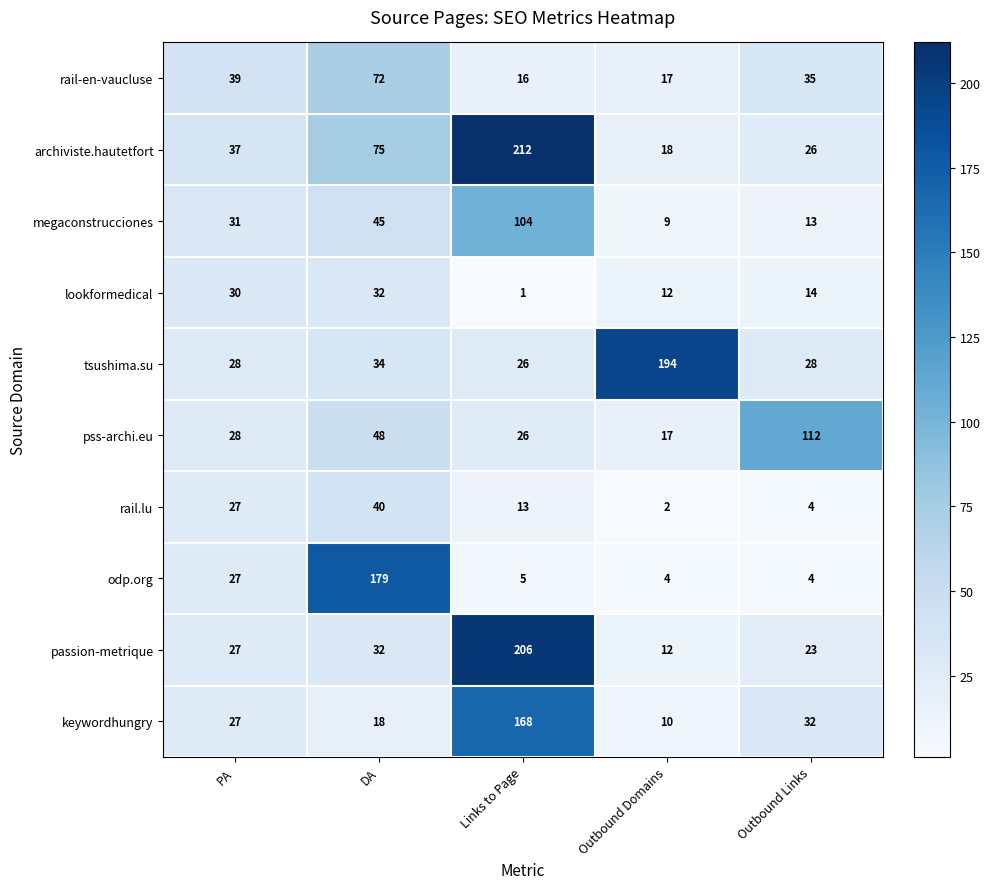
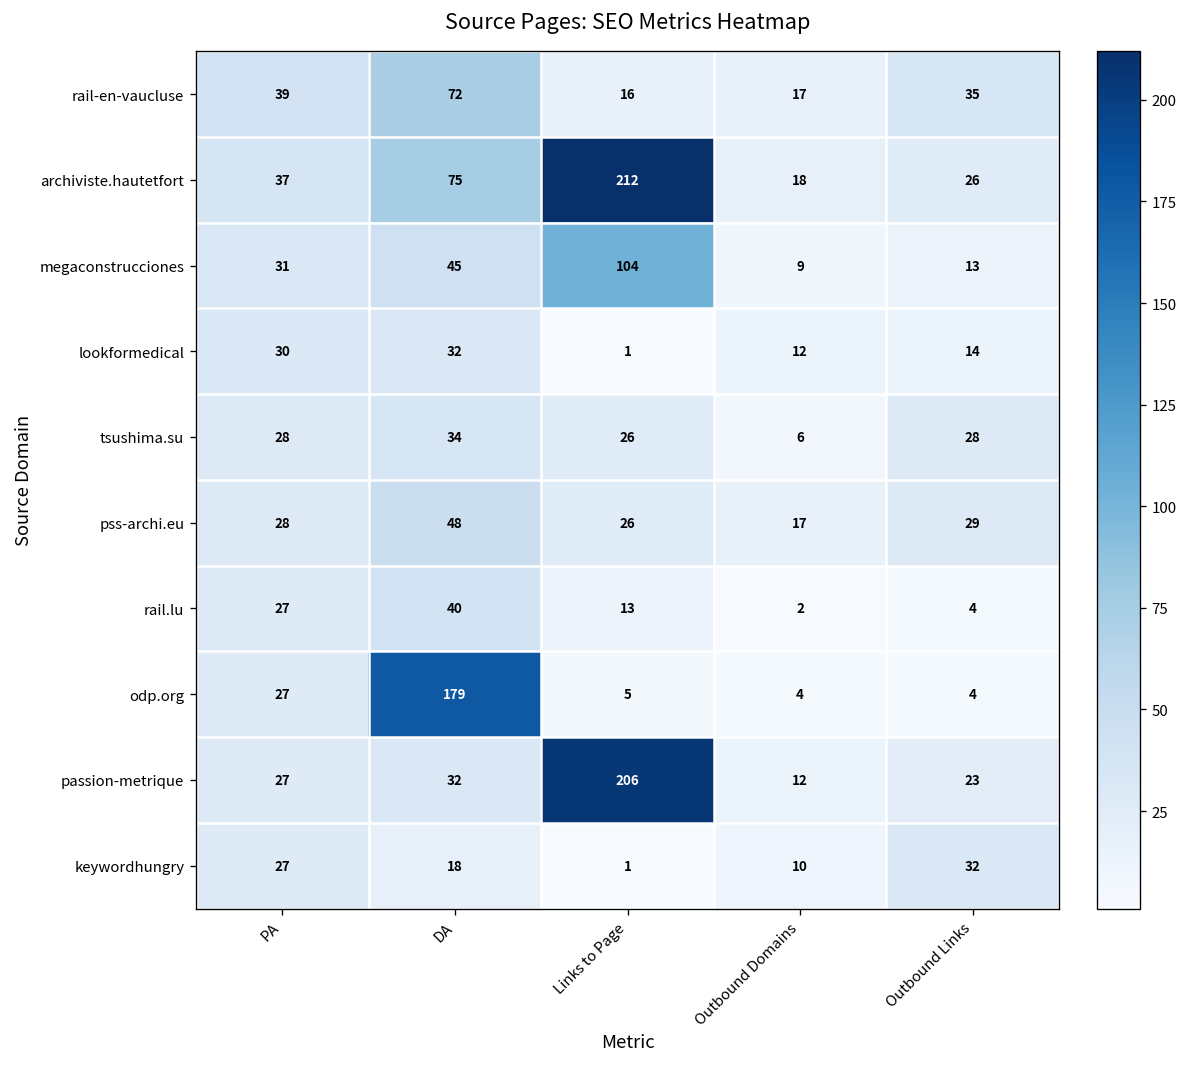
  {
    "rail-en-vaucluse": {
      "PA": 39,
      "DA": 72,
      "Links to Page": 16,
      "Outbound Domains": 17,
      "Outbound Links": 35
    },
    "archiviste.hautetfort": {
      "PA": 37,
      "DA": 75,
      "Links to Page": 212,
      "Outbound Domains": 18,
      "Outbound Links": 26
    },
    "megaconstrucciones": {
      "PA": 31,
      "DA": 45,
      "Links to Page": 104,
      "Outbound Domains": 9,
      "Outbound Links": 13
    },
    "lookformedical": {
      "PA": 30,
      "DA": 32,
      "Links to Page": 1,
      "Outbound Domains": 12,
      "Outbound Links": 14
    },
    "tsushima.su": {
      "PA": 28,
      "DA": 34,
      "Links to Page": 26,
-     "Outbound Domains": 194,
+     "Outbound Domains": 6,
      "Outbound Links": 28
    },
    "pss-archi.eu": {
      "PA": 28,
      "DA": 48,
      "Links to Page": 26,
      "Outbound Domains": 17,
-     "Outbound Links": 112
+     "Outbound Links": 29
    },
    "rail.lu": {
      "PA": 27,
      "DA": 40,
      "Links to Page": 13,
      "Outbound Domains": 2,
      "Outbound Links": 4
    },
    "odp.org": {
      "PA": 27,
      "DA": 179,
      "Links to Page": 5,
      "Outbound Domains": 4,
      "Outbound Links": 4
    },
    "passion-metrique": {
      "PA": 27,
      "DA": 32,
      "Links to Page": 206,
      "Outbound Domains": 12,
      "Outbound Links": 23
    },
    "keywordhungry": {
      "PA": 27,
      "DA": 18,
-     "Links to Page": 168,
+     "Links to Page": 1,
      "Outbound Domains": 10,
      "Outbound Links": 32
    }
  }
